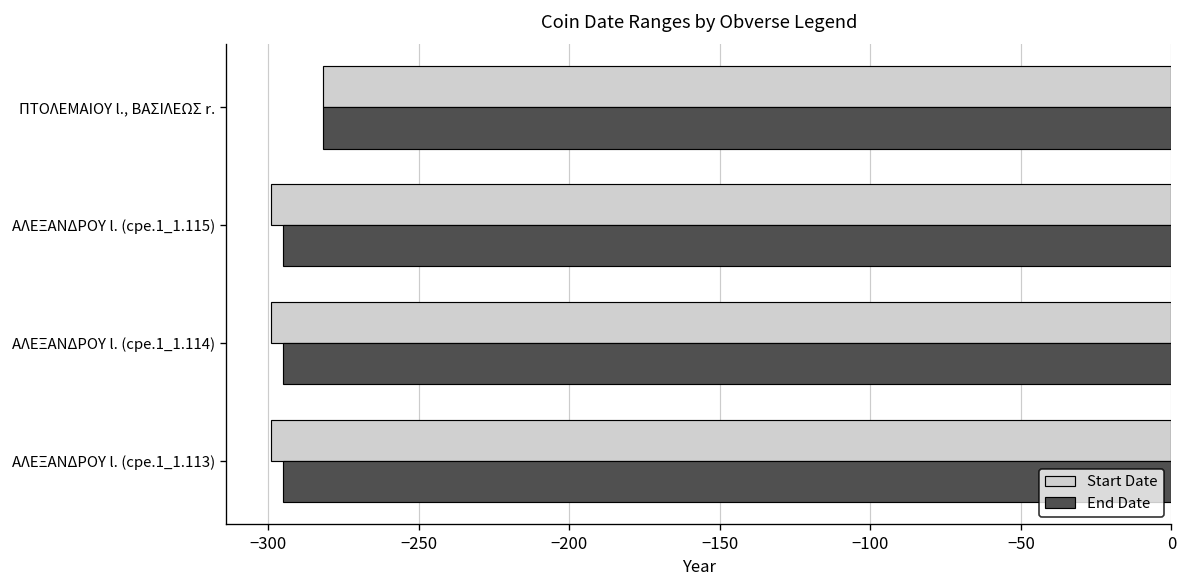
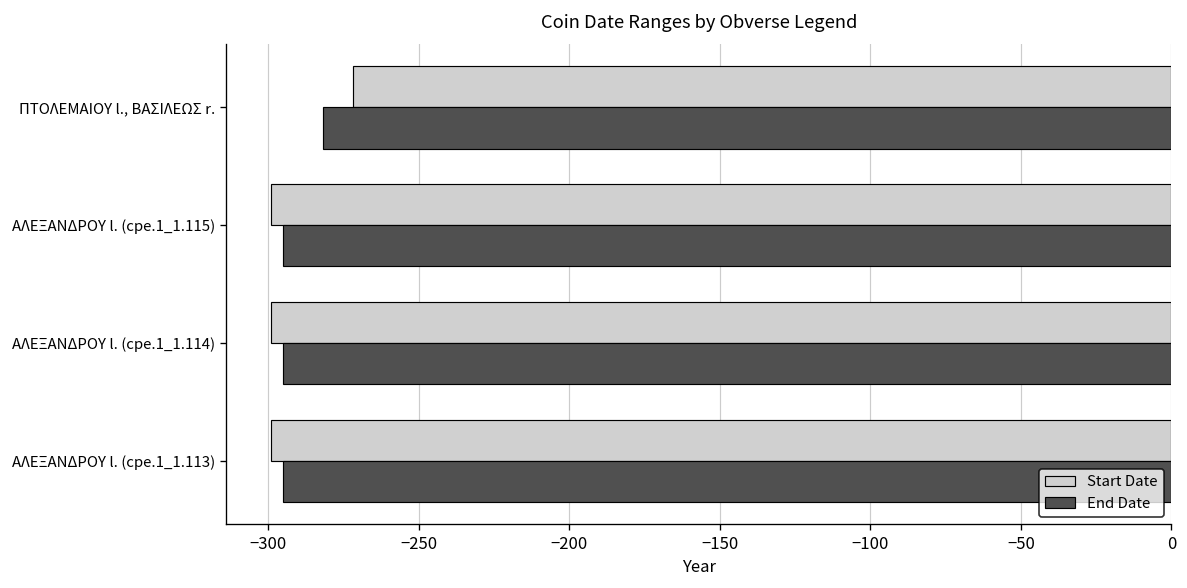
  {
    "Start Date": {
-     "ΠΤΟΛΕΜΑΙΟY l., ΒΑΣΙΛΕΩΣ r.": -282,
+     "ΠΤΟΛΕΜΑΙΟY l., ΒΑΣΙΛΕΩΣ r.": -272,
      "AΛΕΞΑΝΔΡΟY l. (cpe.1_1.115)": -299,
      "AΛΕΞΑΝΔΡΟY l. (cpe.1_1.114)": -299,
      "AΛΕΞΑΝΔΡΟY l. (cpe.1_1.113)": -299
    },
    "End Date": {
      "ΠΤΟΛΕΜΑΙΟY l., ΒΑΣΙΛΕΩΣ r.": -282,
      "AΛΕΞΑΝΔΡΟY l. (cpe.1_1.115)": -295,
      "AΛΕΞΑΝΔΡΟY l. (cpe.1_1.114)": -295,
      "AΛΕΞΑΝΔΡΟY l. (cpe.1_1.113)": -295
    }
  }
